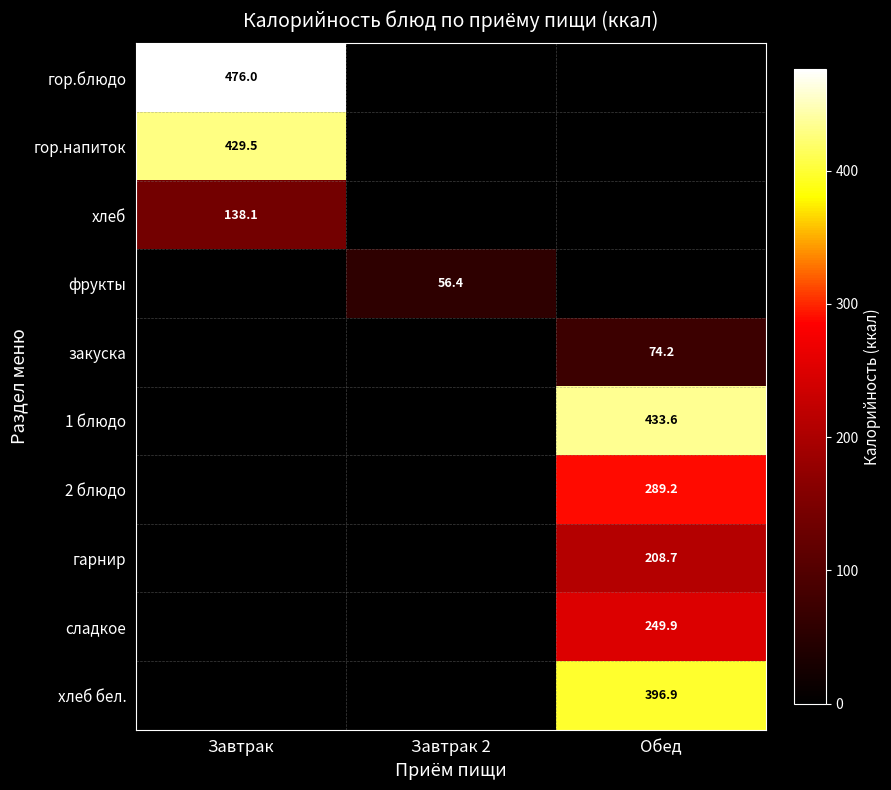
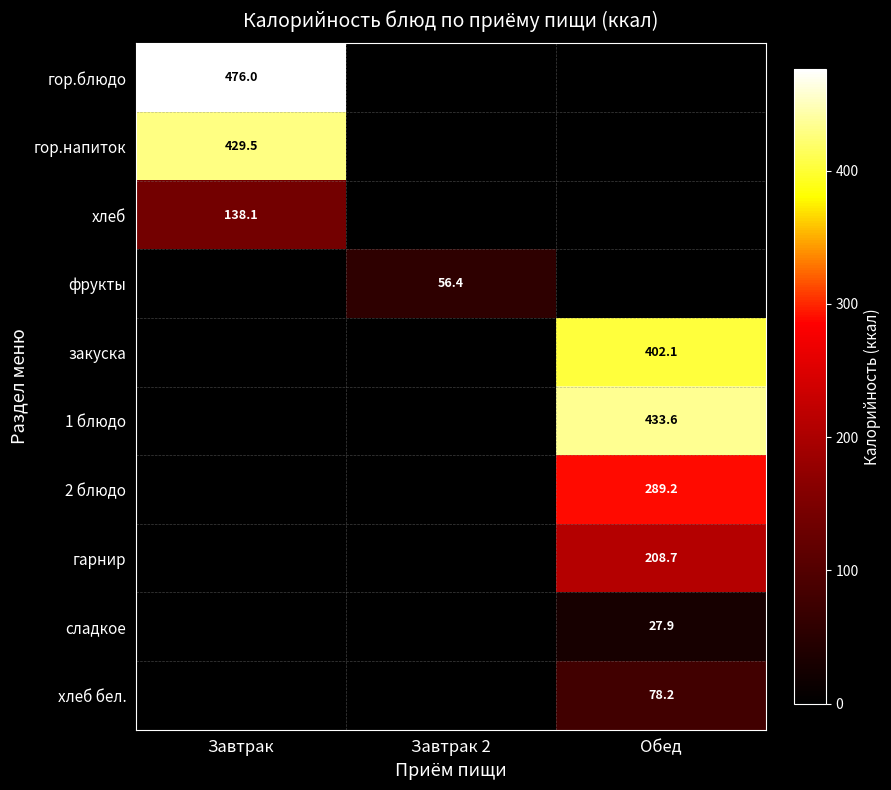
  {
    "гор.блюдо": {
      "Завтрак": 476.0
    },
    "гор.напиток": {
      "Завтрак": 429.5
    },
    "хлеб": {
      "Завтрак": 138.1
    },
    "фрукты": {
      "Завтрак 2": 56.4
    },
    "закуска": {
-     "Обед": 74.2
+     "Обед": 402.1
    },
    "1 блюдо": {
      "Обед": 433.6
    },
    "2 блюдо": {
      "Обед": 289.2
    },
    "гарнир": {
      "Обед": 208.7
    },
    "сладкое": {
-     "Обед": 249.9
+     "Обед": 27.9
    },
    "хлеб бел.": {
-     "Обед": 396.9
+     "Обед": 78.2
    }
  }
